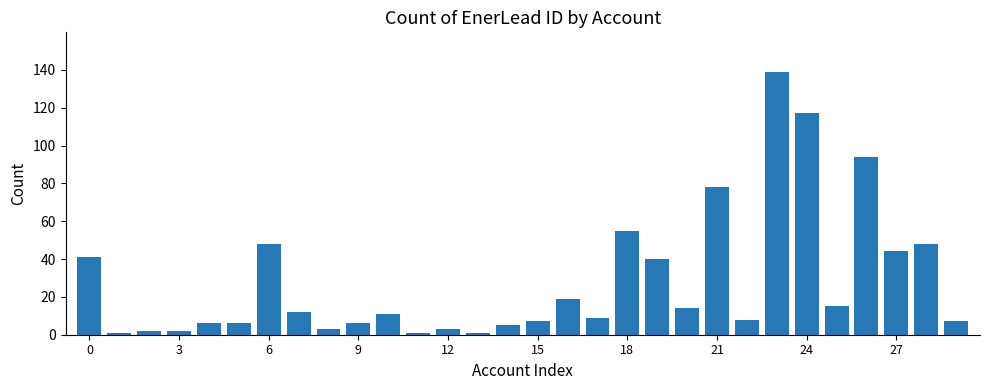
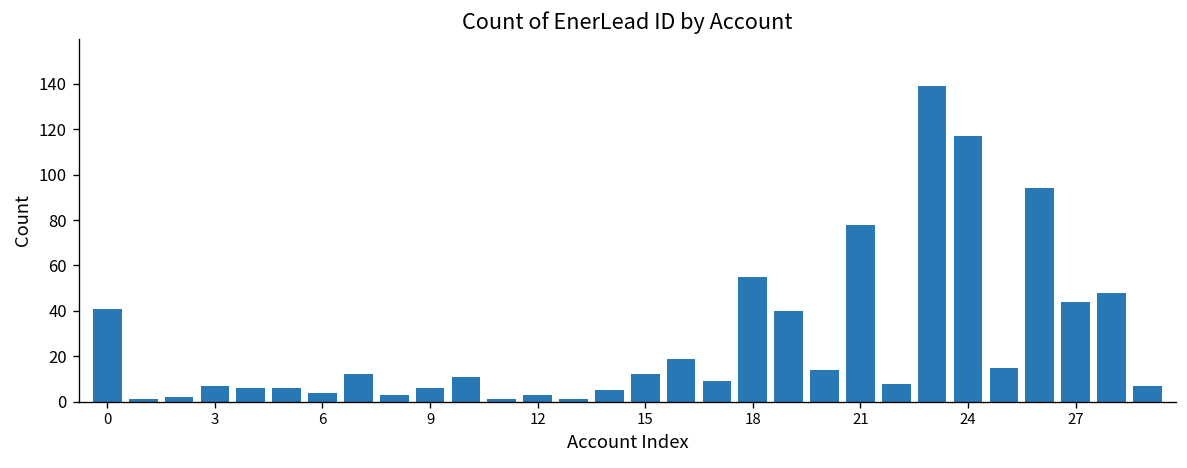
  {
    "0": 41,
-   "3": 2,
-   "6": 48,
+   "3": 7,
+   "6": 4,
    "9": 6,
    "12": 3,
-   "15": 7,
+   "15": 12,
    "18": 55,
    "21": 78,
    "24": 117,
    "27": 44
  }
